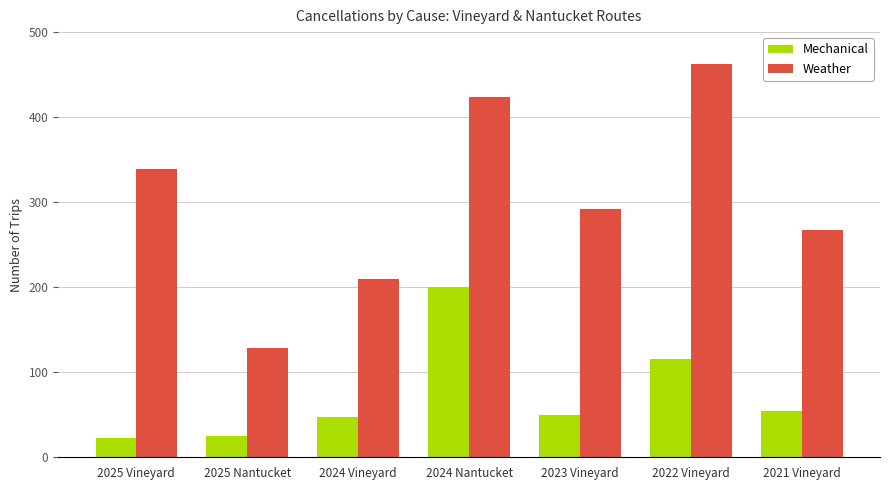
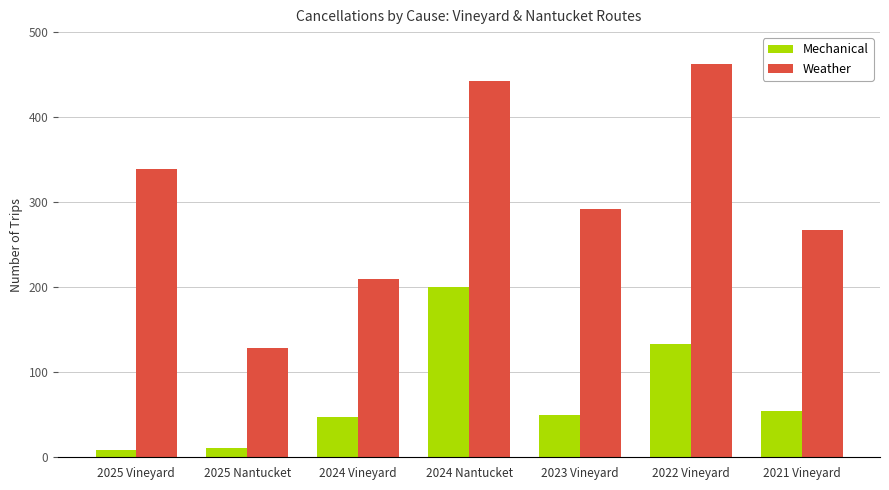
  {
    "Mechanical": {
-     "2025 Vineyard": 20,
-     "2025 Nantucket": 30,
+     "2025 Vineyard": 10,
+     "2025 Nantucket": 10,
      "2024 Vineyard": 50,
      "2024 Nantucket": 200,
      "2023 Vineyard": 50,
-     "2022 Vineyard": 120,
+     "2022 Vineyard": 130,
      "2021 Vineyard": 60
    },
    "Weather": {
      "2025 Vineyard": 340,
      "2025 Nantucket": 130,
      "2024 Vineyard": 210,
-     "2024 Nantucket": 420,
+     "2024 Nantucket": 440,
      "2023 Vineyard": 290,
      "2022 Vineyard": 460,
      "2021 Vineyard": 270
    }
  }
